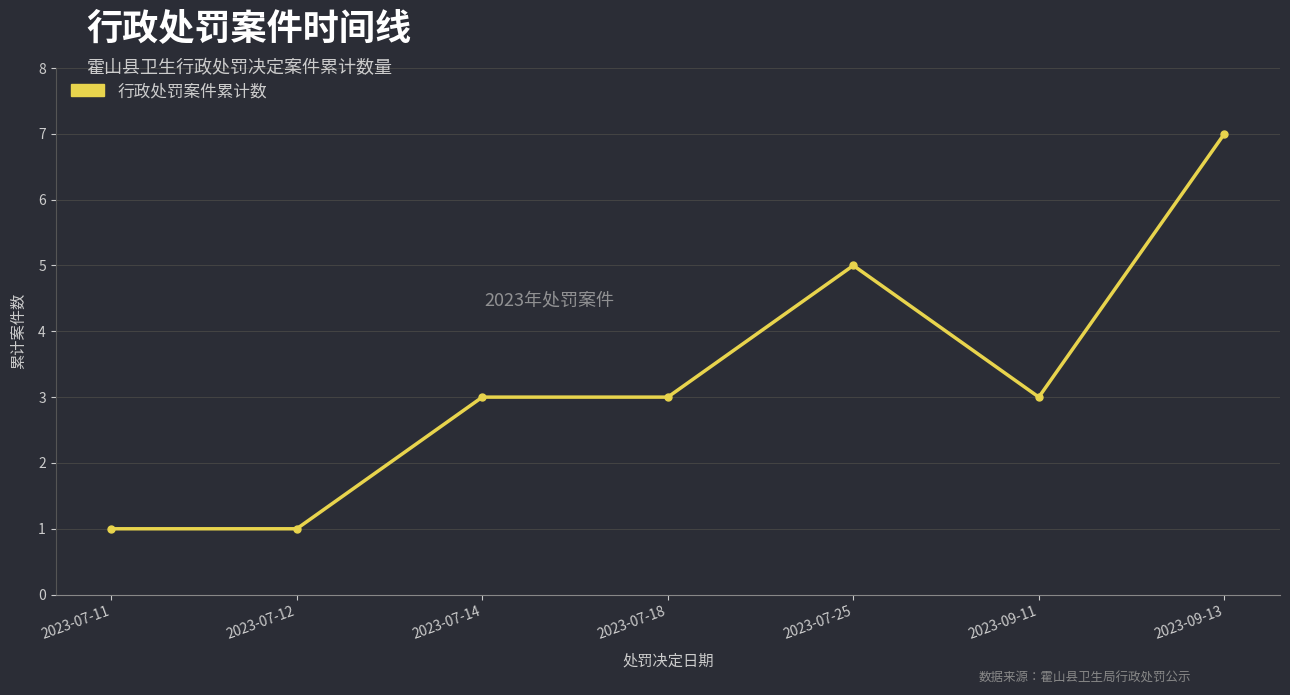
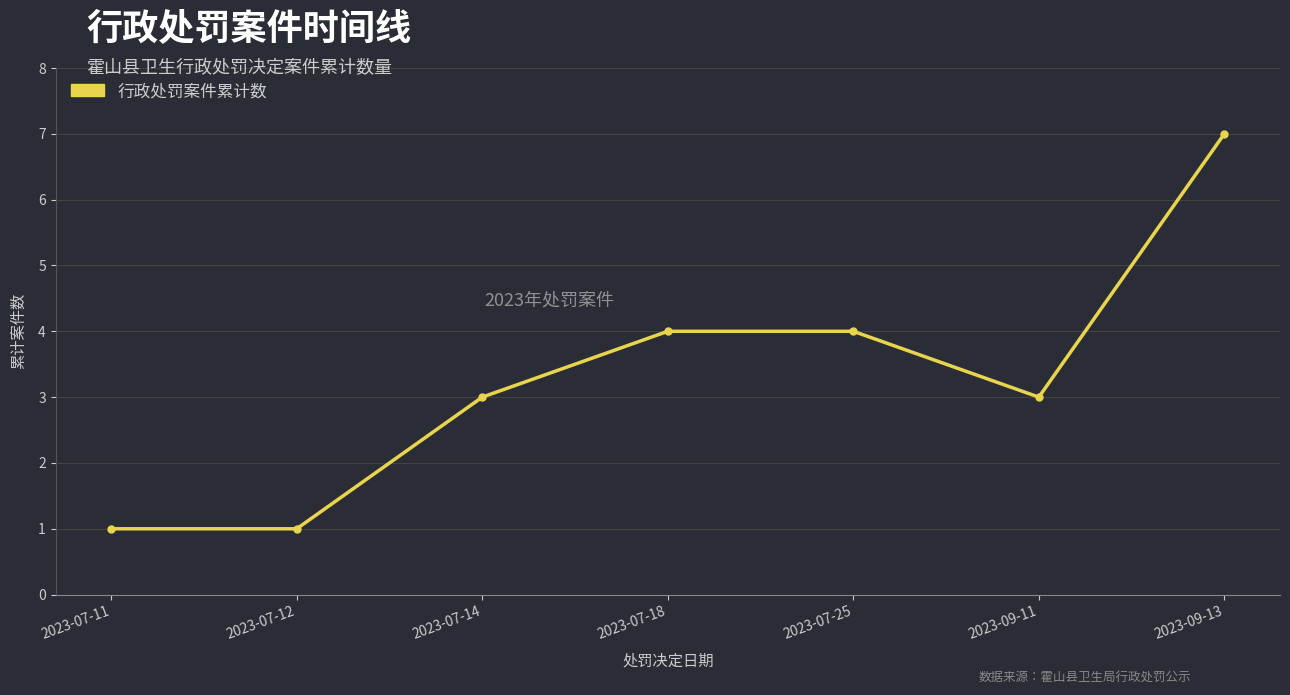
  {
    "2023-07-11": 1,
    "2023-07-12": 1,
    "2023-07-14": 3,
-   "2023-07-18": 3,
-   "2023-07-25": 5,
+   "2023-07-18": 4,
+   "2023-07-25": 4,
    "2023-09-11": 3,
    "2023-09-13": 7
  }
